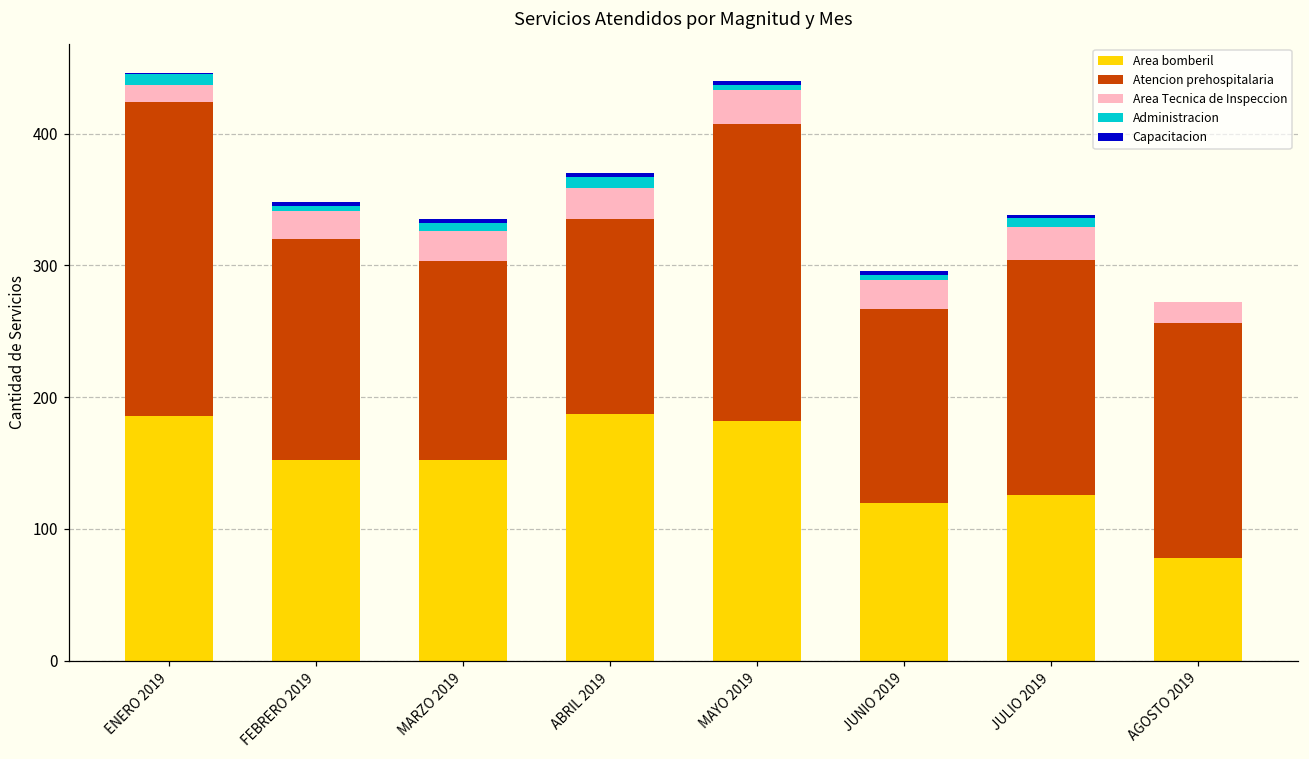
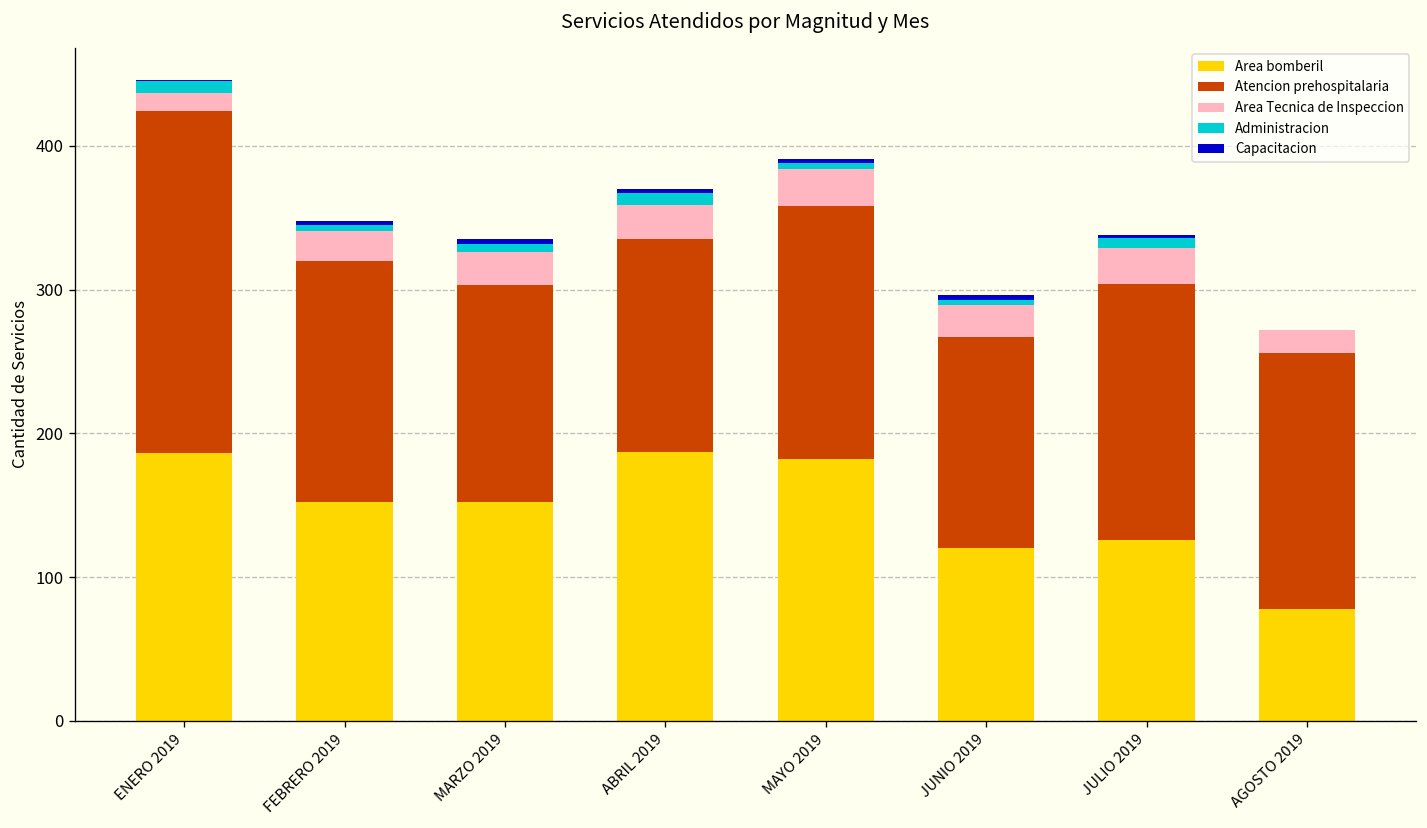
  {
    "Area bomberil": {
      "ENERO 2019": 186,
      "FEBRERO 2019": 152,
      "MARZO 2019": 152,
      "ABRIL 2019": 187,
      "MAYO 2019": 182,
      "JUNIO 2019": 120,
      "JULIO 2019": 126,
      "AGOSTO 2019": 78
    },
    "Atencion prehospitalaria": {
      "ENERO 2019": 238,
      "FEBRERO 2019": 168,
      "MARZO 2019": 151,
      "ABRIL 2019": 148,
-     "MAYO 2019": 225,
+     "MAYO 2019": 176,
      "JUNIO 2019": 147,
      "JULIO 2019": 178,
      "AGOSTO 2019": 178
    },
    "Area Tecnica de Inspeccion": {
      "ENERO 2019": 13,
      "FEBRERO 2019": 21,
      "MARZO 2019": 23,
      "ABRIL 2019": 24,
      "MAYO 2019": 26,
      "JUNIO 2019": 22,
      "JULIO 2019": 25,
      "AGOSTO 2019": 16
    },
    "Administracion": {
      "ENERO 2019": 8,
      "FEBRERO 2019": 4,
      "MARZO 2019": 6,
      "ABRIL 2019": 8,
      "MAYO 2019": 4,
      "JUNIO 2019": 4,
      "JULIO 2019": 7,
      "AGOSTO 2019": 0
    },
    "Capacitacion": {
      "FEBRERO 2019": 3,
      "MARZO 2019": 3,
      "ABRIL 2019": 3,
      "MAYO 2019": 3,
      "JUNIO 2019": 3,
      "AGOSTO 2019": 0
    }
  }
